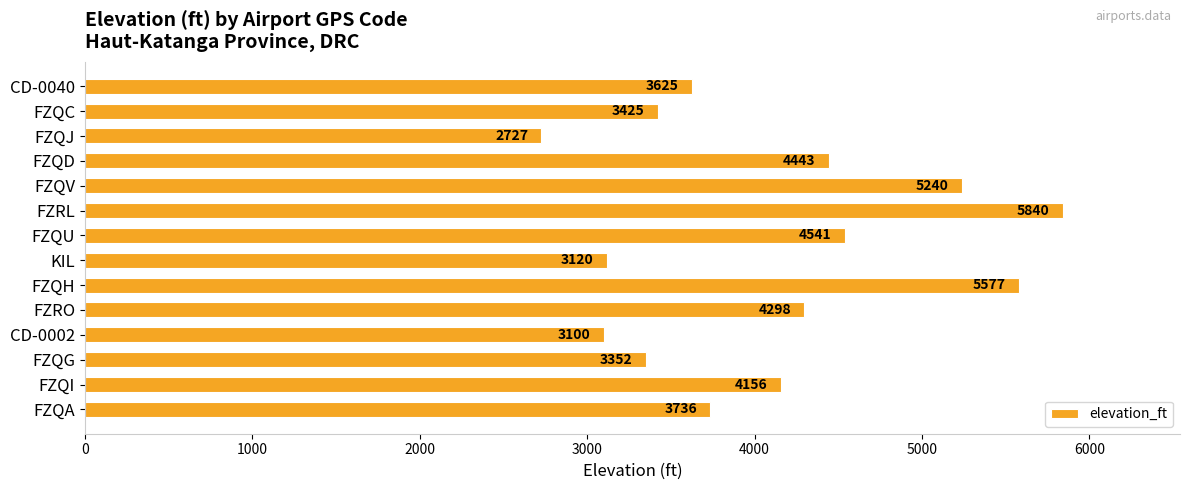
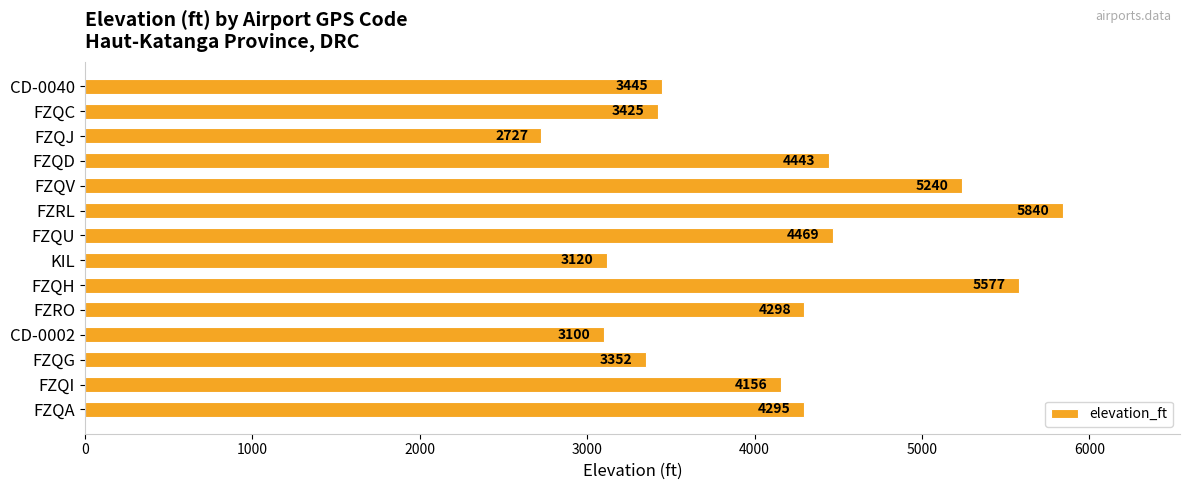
  {
-   "CD-0040": 3625,
+   "CD-0040": 3445,
    "FZQC": 3425,
    "FZQJ": 2727,
    "FZQD": 4443,
    "FZQV": 5240,
    "FZRL": 5840,
-   "FZQU": 4541,
+   "FZQU": 4469,
    "KIL": 3120,
    "FZQH": 5577,
    "FZRO": 4298,
    "CD-0002": 3100,
    "FZQG": 3352,
    "FZQI": 4156,
-   "FZQA": 3736
+   "FZQA": 4295
  }
